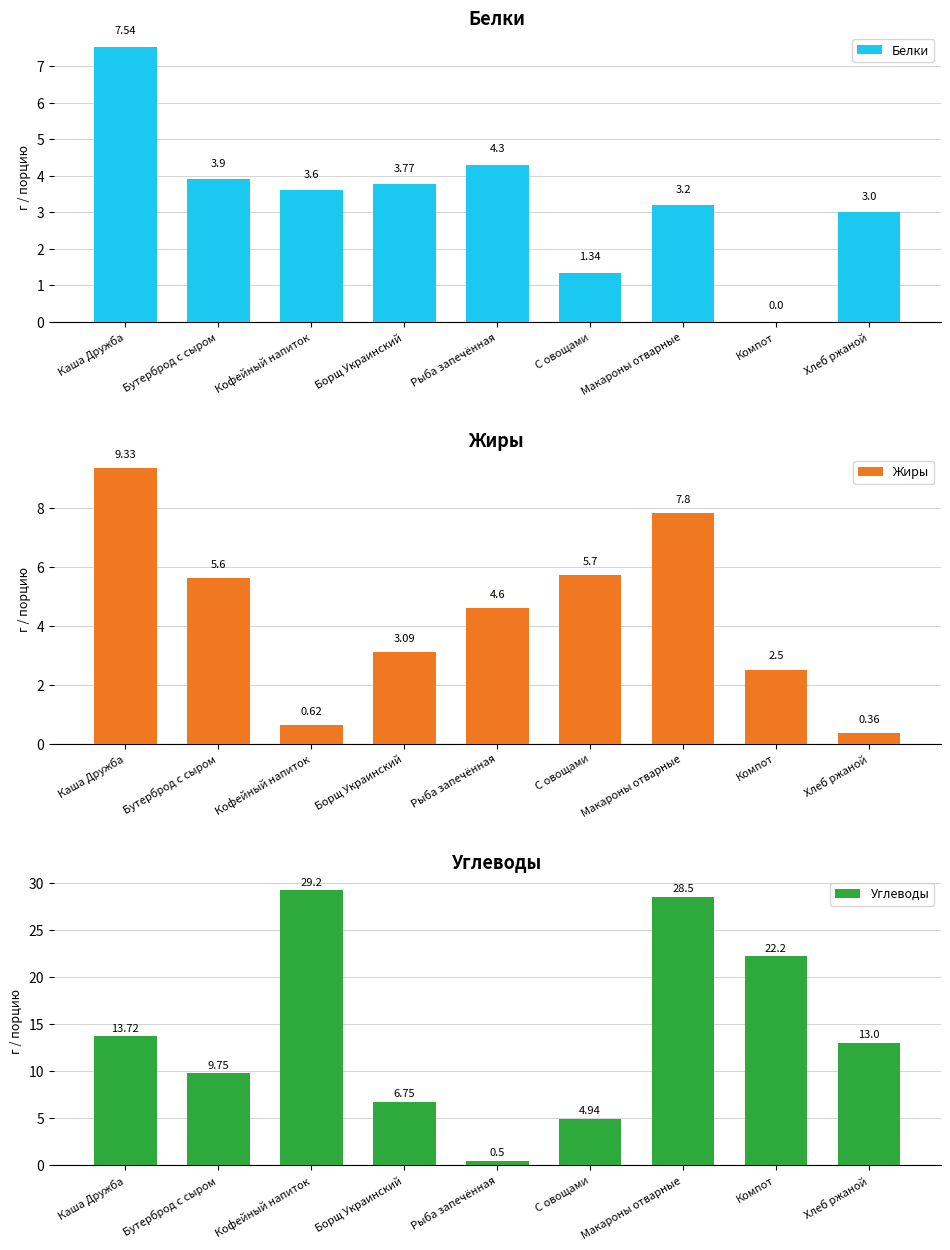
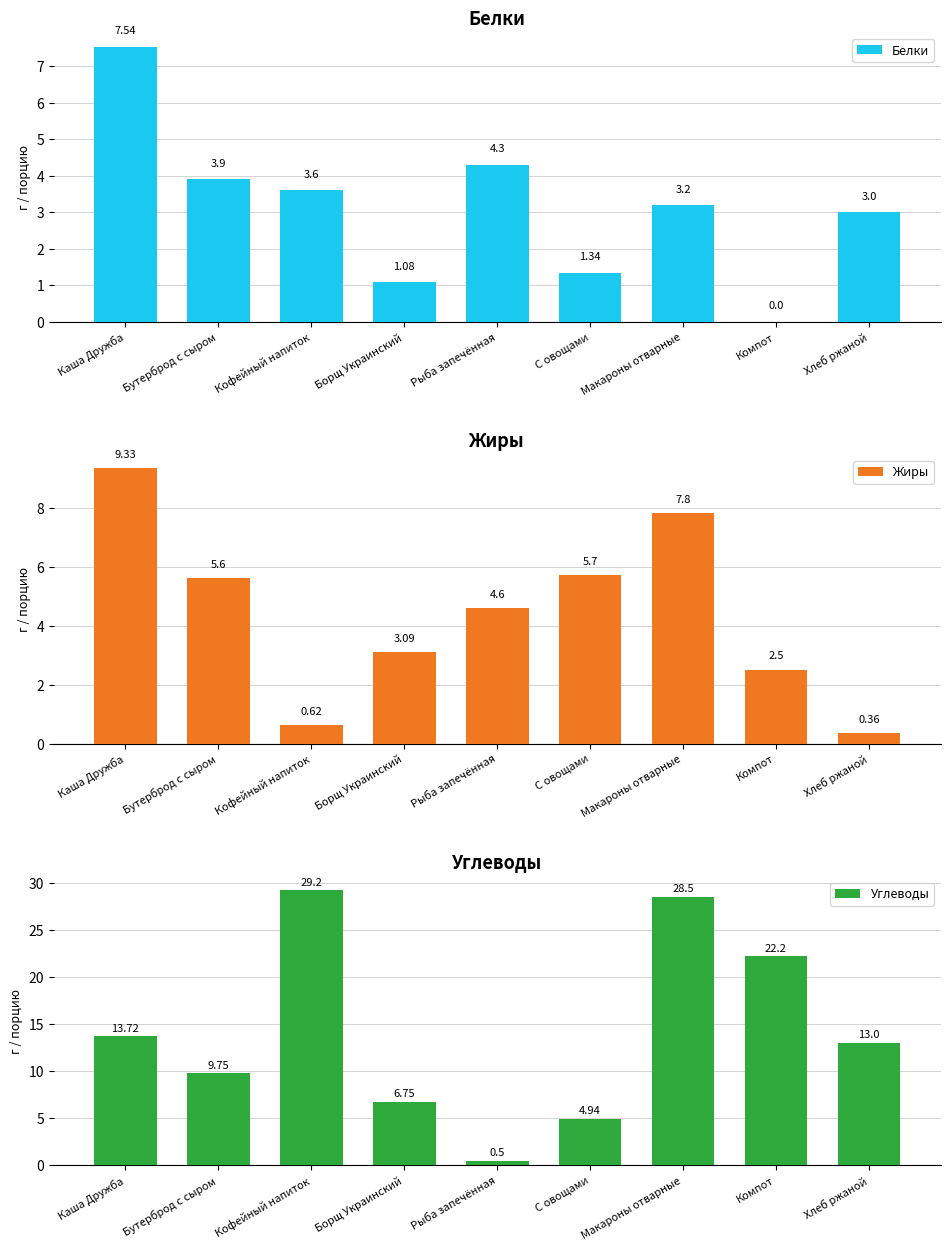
  {
    "Белки": {
      "Каша Дружба": 7.54,
      "Бутерброд с сыром": 3.9,
      "Кофейный напиток": 3.6,
-     "Борщ Украинский": 3.77,
+     "Борщ Украинский": 1.08,
      "Рыба запечённая": 4.3,
      "С овощами": 1.34,
      "Макароны отварные": 3.2,
      "Компот": 0.0,
      "Хлеб ржаной": 3.0
    },
    "Жиры": {
      "Каша Дружба": 9.33,
      "Бутерброд с сыром": 5.6,
      "Кофейный напиток": 0.62,
      "Борщ Украинский": 3.09,
      "Рыба запечённая": 4.6,
      "С овощами": 5.7,
      "Макароны отварные": 7.8,
      "Компот": 2.5,
      "Хлеб ржаной": 0.36
    },
    "Углеводы": {
      "Каша Дружба": 13.72,
      "Бутерброд с сыром": 9.75,
      "Кофейный напиток": 29.2,
      "Борщ Украинский": 6.75,
      "Рыба запечённая": 0.5,
      "С овощами": 4.94,
      "Макароны отварные": 28.5,
      "Компот": 22.2,
      "Хлеб ржаной": 13.0
    }
  }
